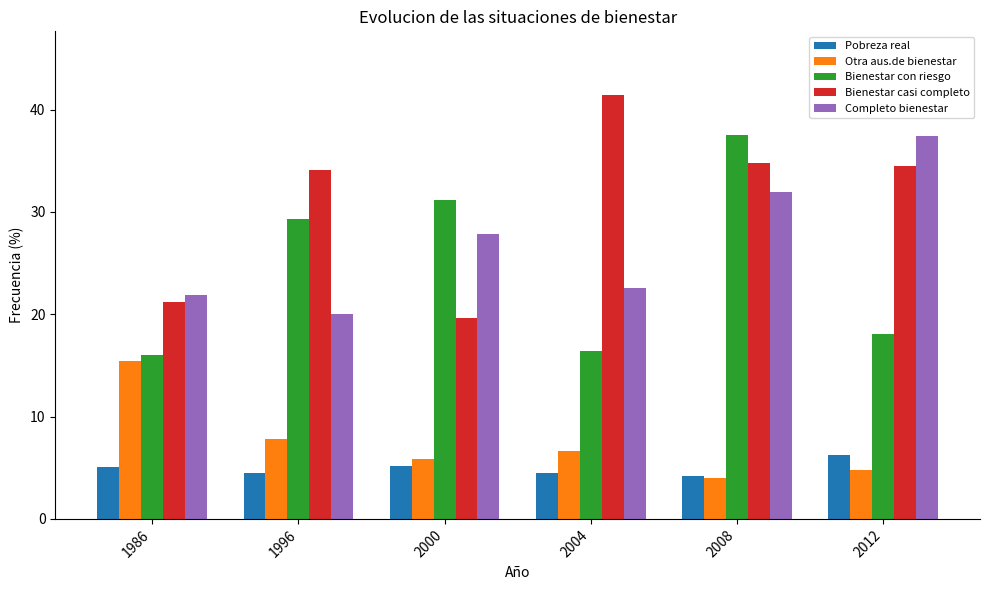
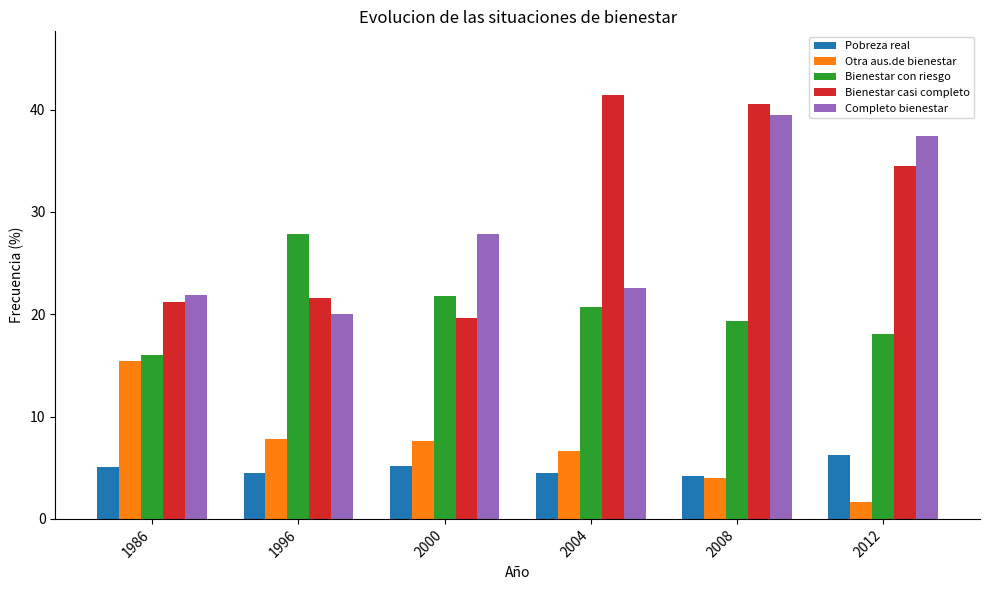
  {
    "Pobreza real": {
      "1986": 5.1,
      "1996": 4.5,
      "2000": 5.1,
      "2004": 4.5,
      "2008": 4.2,
      "2012": 6.3
    },
    "Otra aus.de bienestar": {
      "1986": 15.4,
      "1996": 7.8,
-     "2000": 5.8,
+     "2000": 7.6,
      "2004": 6.7,
      "2008": 4.0,
-     "2012": 4.8
+     "2012": 1.7
    },
    "Bienestar con riesgo": {
      "1986": 16.0,
-     "1996": 29.3,
-     "2000": 31.1,
-     "2004": 16.4,
-     "2008": 37.5,
+     "1996": 27.9,
+     "2000": 21.8,
+     "2004": 20.7,
+     "2008": 19.3,
      "2012": 18.1
    },
    "Bienestar casi completo": {
      "1986": 21.2,
-     "1996": 34.1,
+     "1996": 21.6,
      "2000": 19.6,
      "2004": 41.4,
-     "2008": 34.8,
+     "2008": 40.5,
      "2012": 34.5
    },
    "Completo bienestar": {
      "1986": 21.9,
      "1996": 20.1,
      "2000": 27.8,
      "2004": 22.6,
-     "2008": 32.0,
+     "2008": 39.5,
      "2012": 37.4
    }
  }
